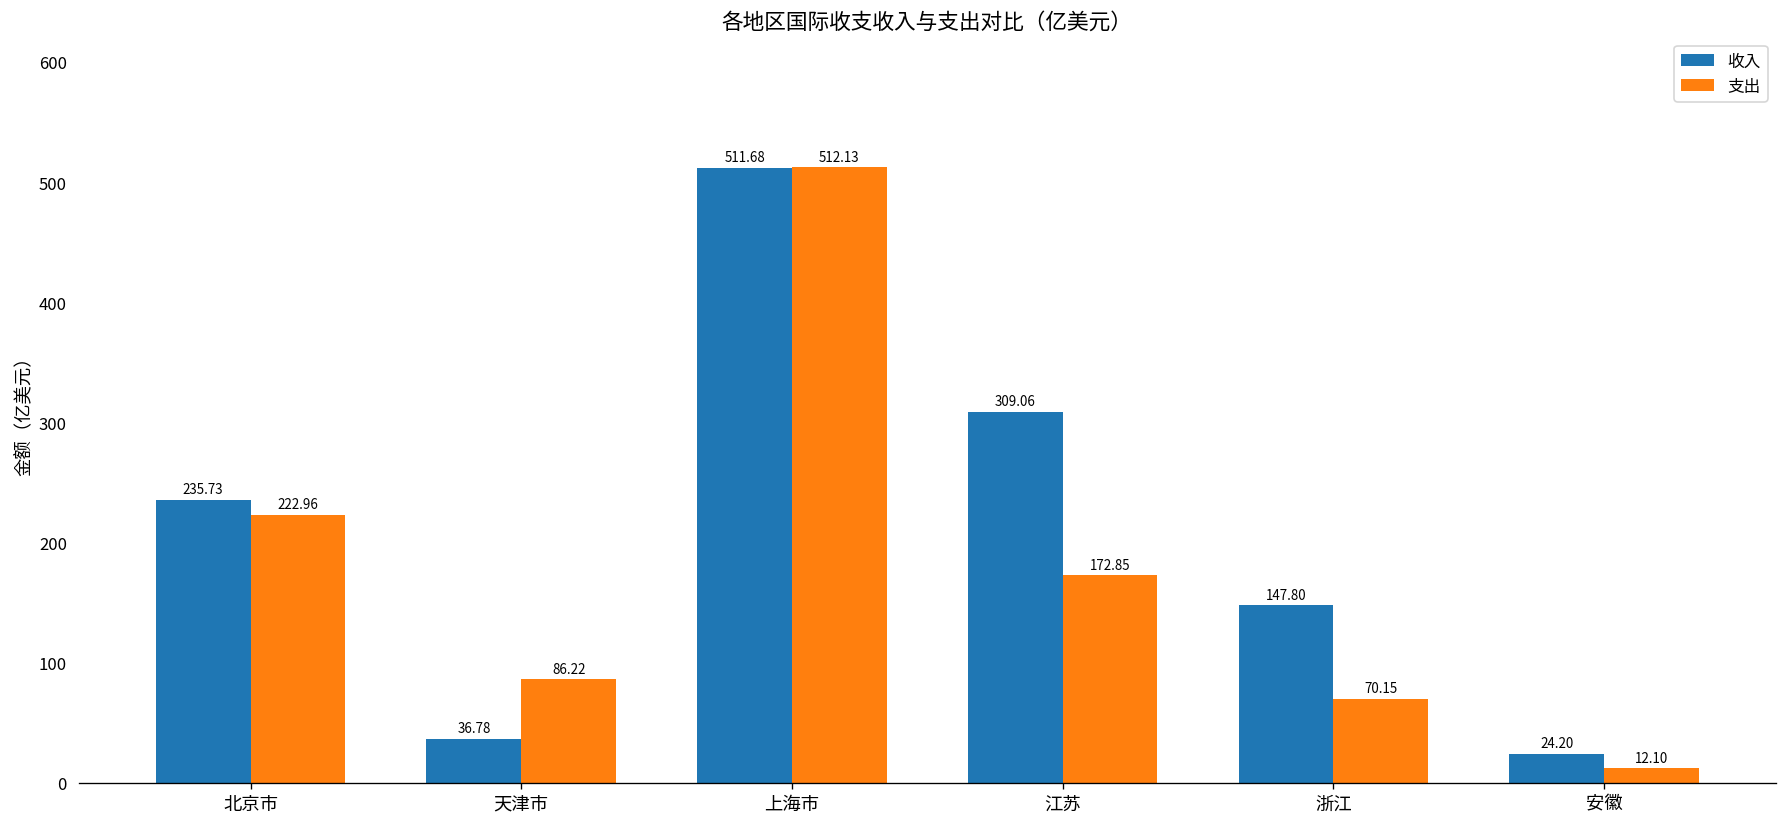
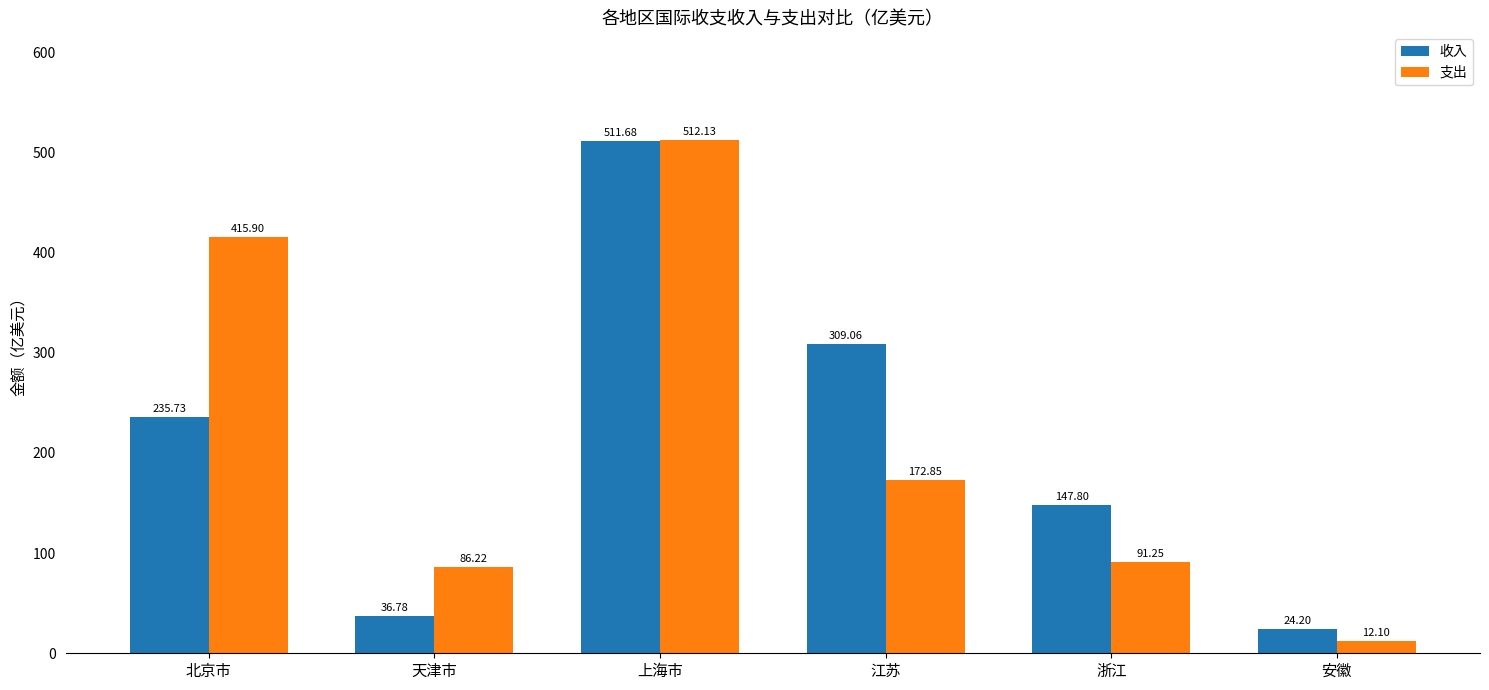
  {
    "收入": {
      "北京市": 235.73,
      "天津市": 36.78,
      "上海市": 511.68,
      "江苏": 309.06,
      "浙江": 147.80,
      "安徽": 24.20
    },
    "支出": {
-     "北京市": 222.96,
+     "北京市": 415.90,
      "天津市": 86.22,
      "上海市": 512.13,
      "江苏": 172.85,
-     "浙江": 70.15,
+     "浙江": 91.25,
      "安徽": 12.10
    }
  }
